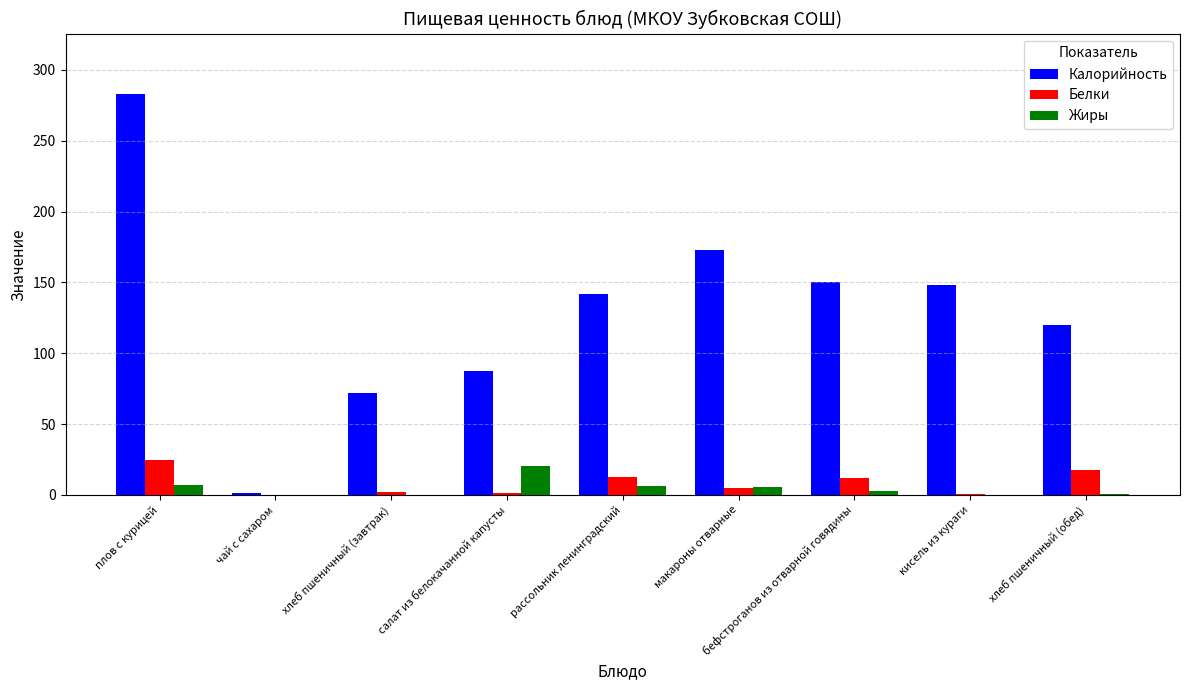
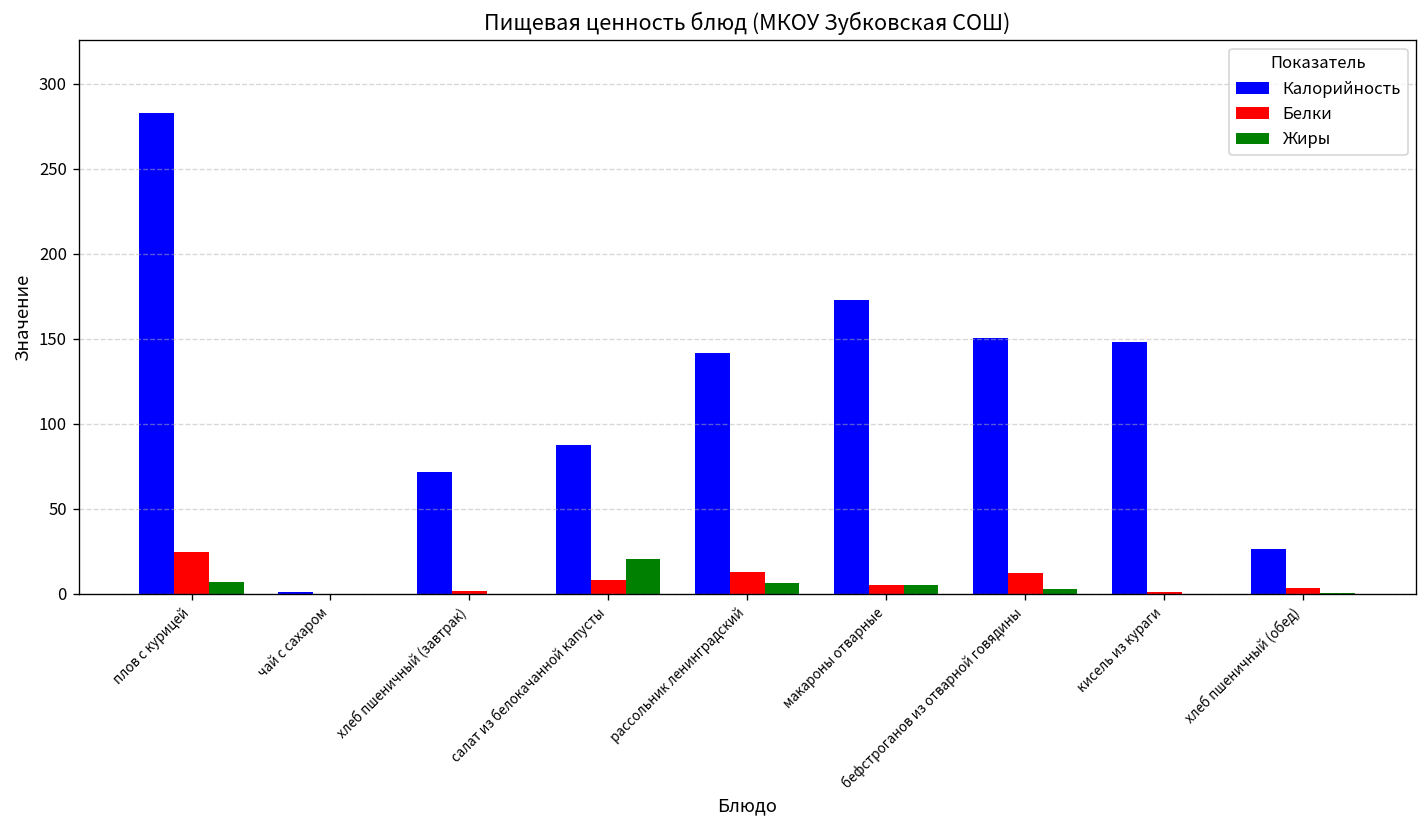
  {
    "Калорийность": {
      "плов с курицей": 283,
      "хлеб пшеничный (завтрак)": 72,
      "салат из белокачанной капусты": 88,
      "рассольник ленинградский": 142,
      "макароны отварные": 173,
      "бефстроганов из отварной говядины": 151,
      "кисель из кураги": 148,
-     "хлеб пшеничный (обед)": 120
+     "хлеб пшеничный (обед)": 27
    },
    "Белки": {
      "плов с курицей": 25,
      "хлеб пшеничный (завтрак)": 2,
-     "салат из белокачанной капусты": 2,
+     "салат из белокачанной капусты": 8,
      "рассольник ленинградский": 13,
      "макароны отварные": 5,
      "бефстроганов из отварной говядины": 12,
-     "хлеб пшеничный (обед)": 18
+     "хлеб пшеничный (обед)": 3
    },
    "Жиры": {
      "плов с курицей": 7,
      "салат из белокачанной капусты": 20,
      "рассольник ленинградский": 6,
      "макароны отварные": 5,
      "бефстроганов из отварной говядины": 3
    }
  }
